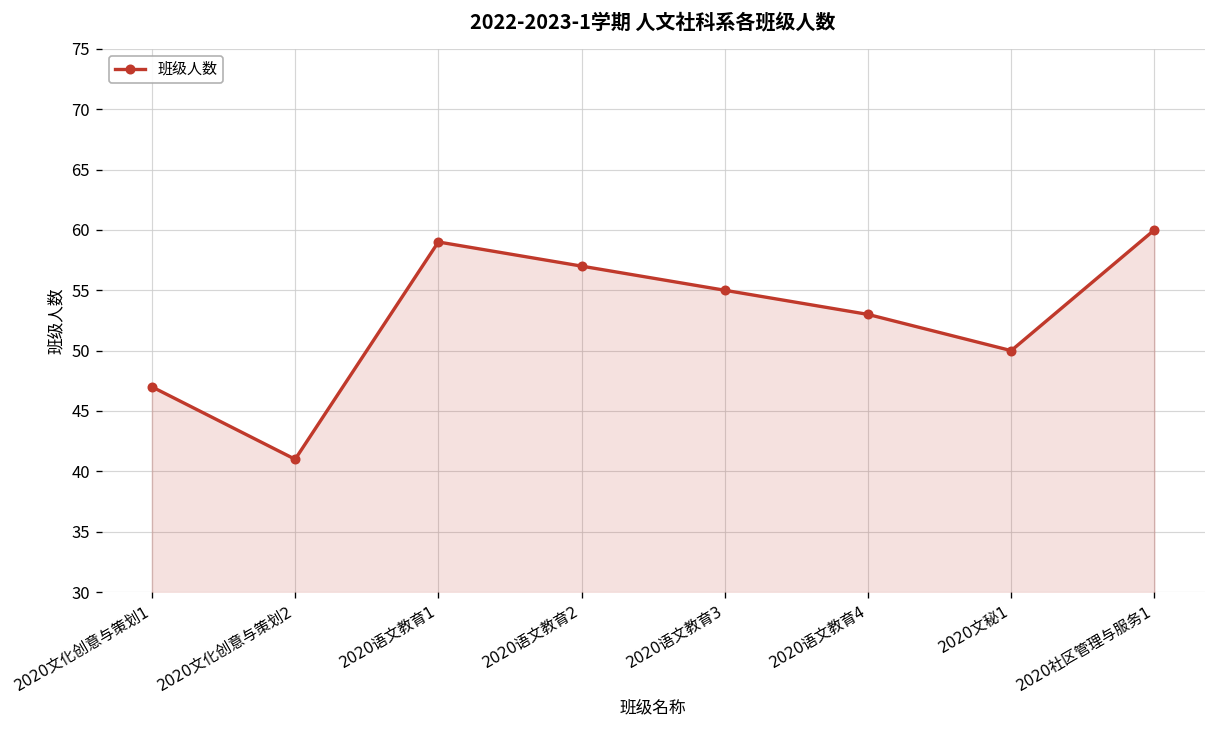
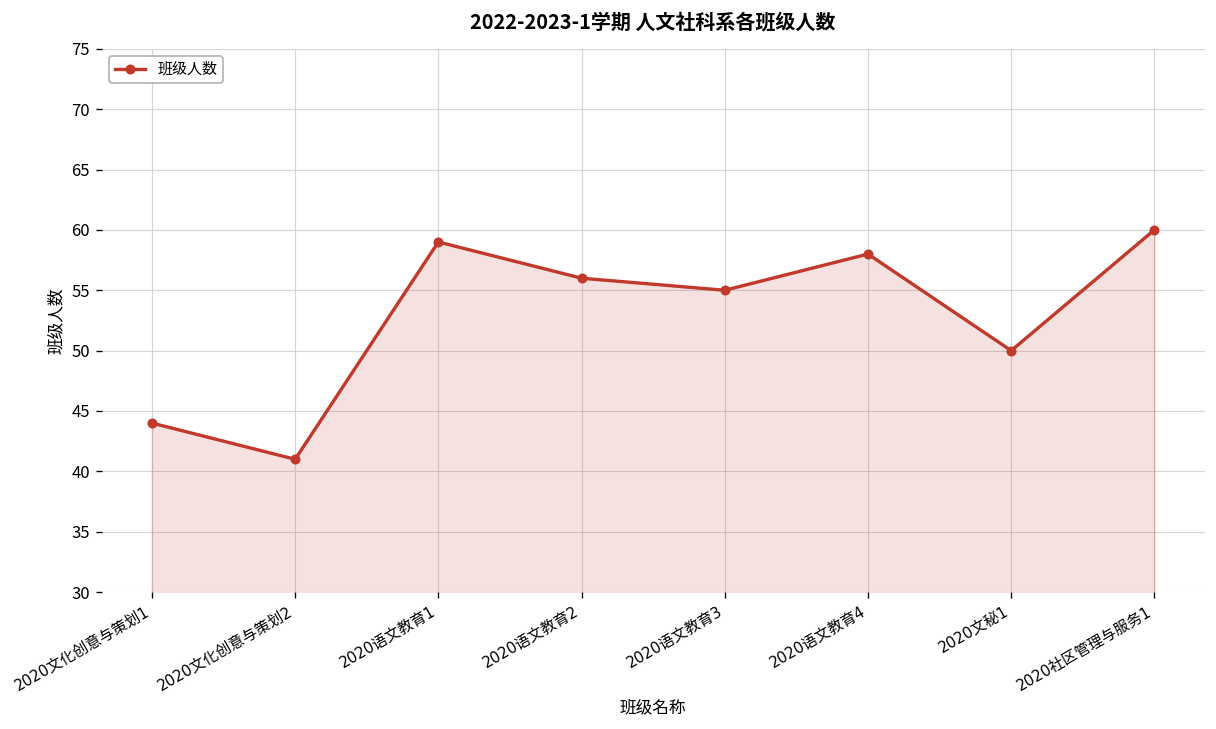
  {
-   "2020文化创意与策划1": 47,
+   "2020文化创意与策划1": 44,
    "2020文化创意与策划2": 41,
    "2020语文教育1": 59,
-   "2020语文教育2": 57,
+   "2020语文教育2": 56,
    "2020语文教育3": 55,
-   "2020语文教育4": 53,
+   "2020语文教育4": 58,
    "2020文秘1": 50,
    "2020社区管理与服务1": 60
  }
